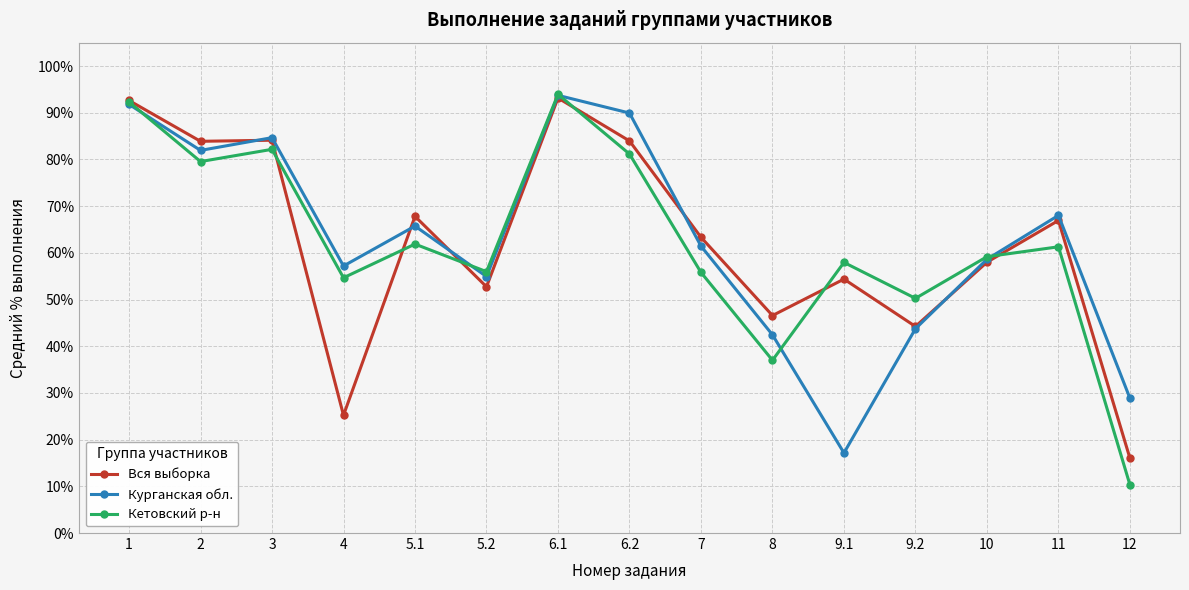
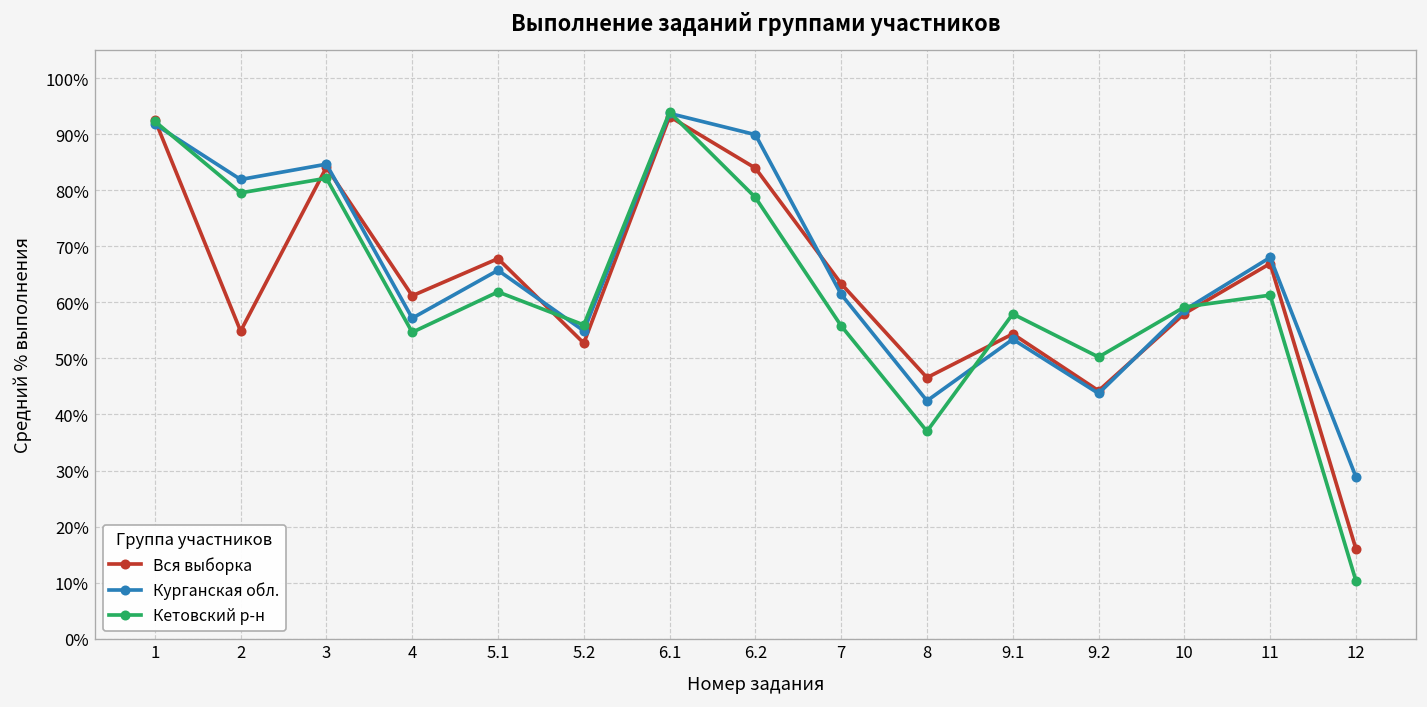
  {
    "Вся выборка": {
-     "2": "84%",
-     "4": "25%",
+     "2": "55%",
+     "4": "61%",
      "5.1": "68%",
      "5.2": "53%",
      "6.1": "93%",
      "6.2": "84%",
      "7": "63%",
      "8": "47%",
      "9.1": "54%",
      "10": "58%",
      "11": "67%",
      "12": "16%"
    },
    "Курганская обл.": {
      "2": "82%",
      "4": "57%",
      "5.1": "66%",
      "5.2": "55%",
      "6.2": "90%",
      "7": "61%",
      "8": "42%",
-     "9.1": "17%",
+     "9.1": "53%",
      "10": "59%",
      "11": "68%",
      "12": "29%"
    },
    "Кетовский р-н": {
      "2": "80%",
      "3": "82%",
      "4": "55%",
      "5.1": "62%",
      "5.2": "56%",
-     "6.2": "81%",
+     "6.2": "79%",
      "7": "56%",
      "8": "37%",
      "9.1": "58%",
      "9.2": "50%",
      "10": "59%",
      "11": "61%",
      "12": "10%"
    }
  }
